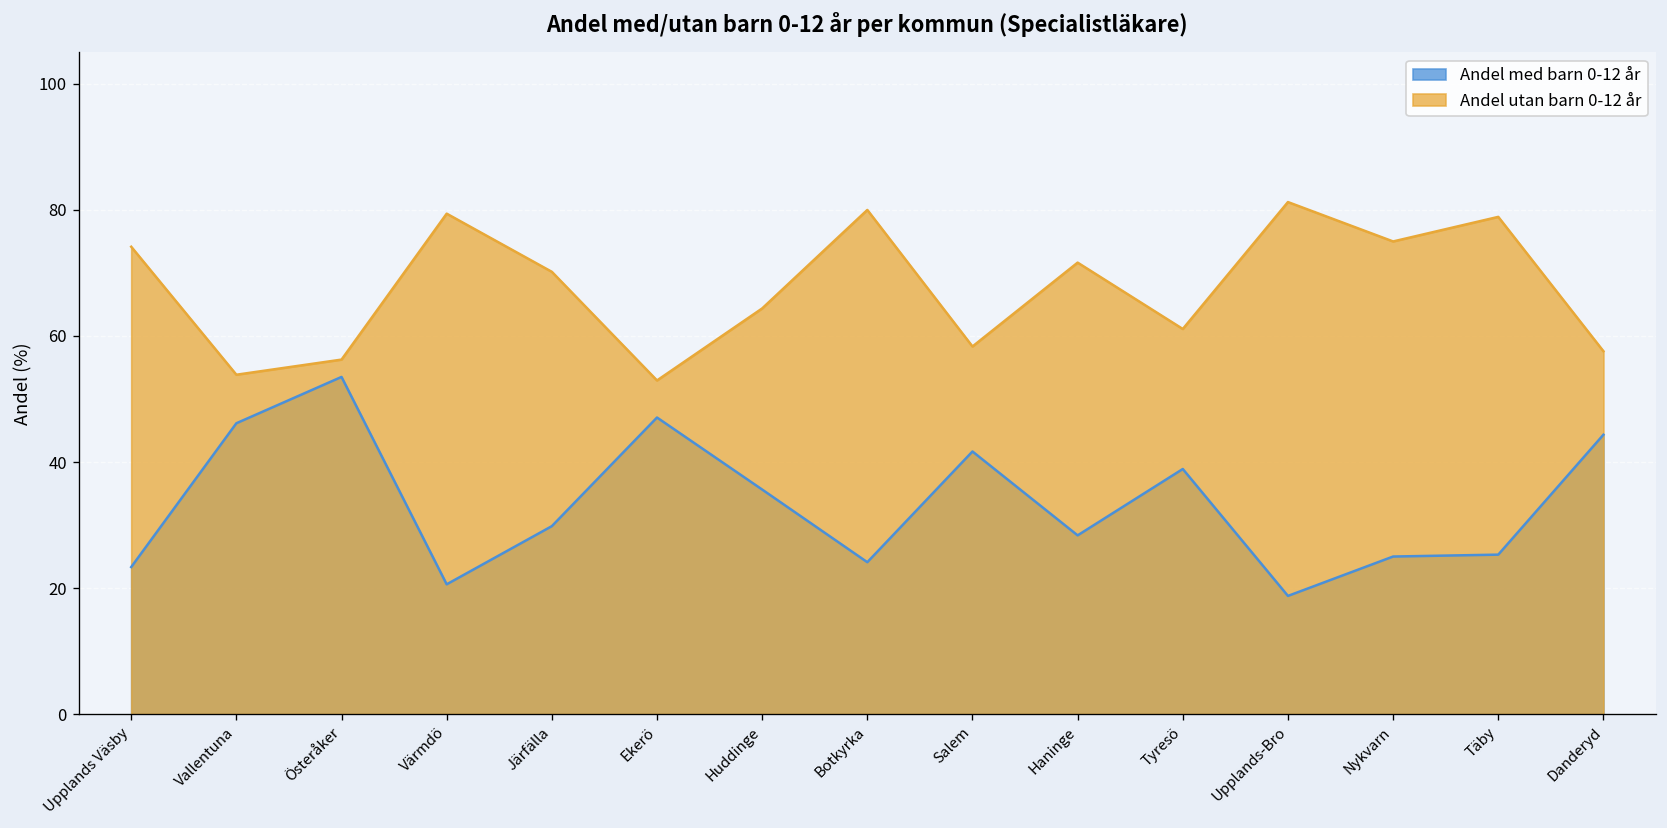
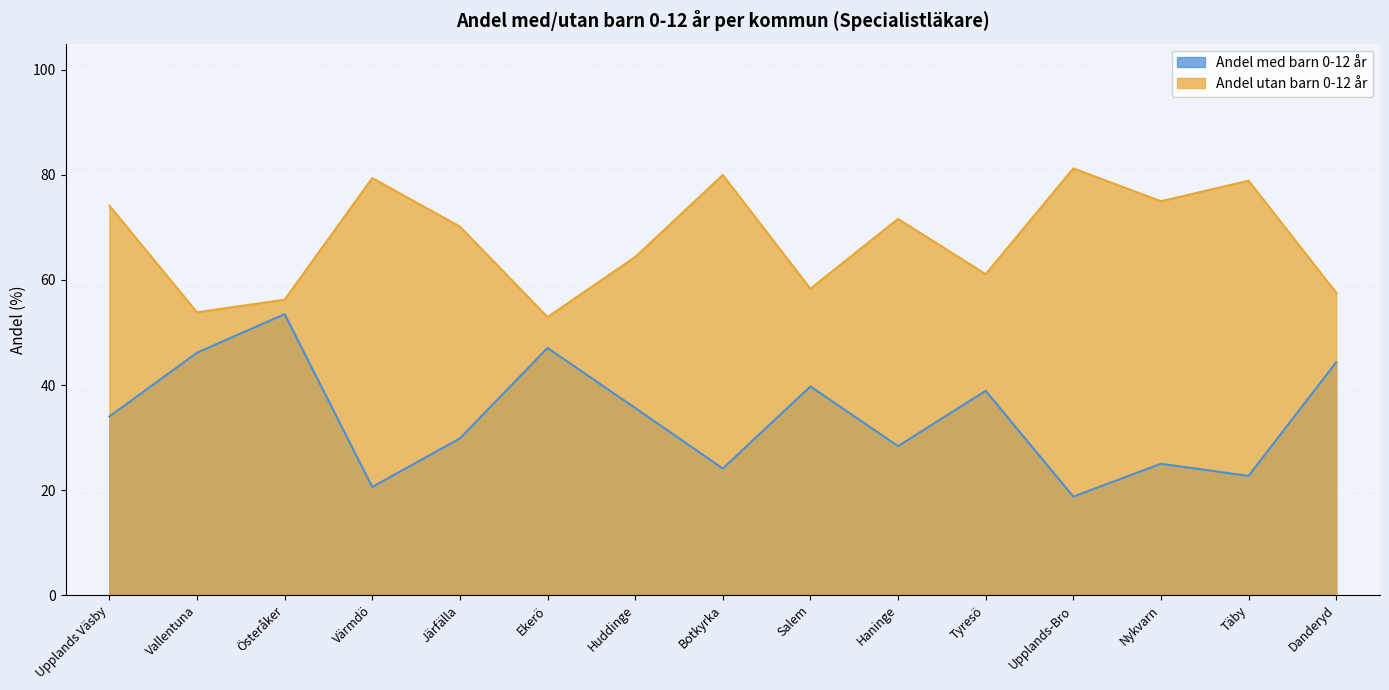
  {
    "Andel med barn 0-12 år": {
-     "Upplands Väsby": 23,
+     "Upplands Väsby": 34,
      "Vallentuna": 46,
      "Österåker": 54,
      "Värmdö": 21,
      "Järfälla": 30,
      "Ekerö": 47,
      "Huddinge": 36,
      "Botkyrka": 24,
-     "Salem": 42,
+     "Salem": 40,
      "Haninge": 28,
      "Tyresö": 39,
      "Upplands-Bro": 19,
      "Nykvarn": 25,
-     "Täby": 25,
+     "Täby": 23,
      "Danderyd": 44
    },
    "Andel utan barn 0-12 år": {
      "Upplands Väsby": 74,
      "Vallentuna": 54,
      "Österåker": 56,
      "Värmdö": 79,
      "Järfälla": 70,
      "Ekerö": 53,
      "Huddinge": 64,
      "Botkyrka": 80,
      "Salem": 58,
      "Haninge": 72,
      "Tyresö": 61,
      "Upplands-Bro": 81,
      "Nykvarn": 75,
      "Täby": 79,
      "Danderyd": 58
    }
  }
